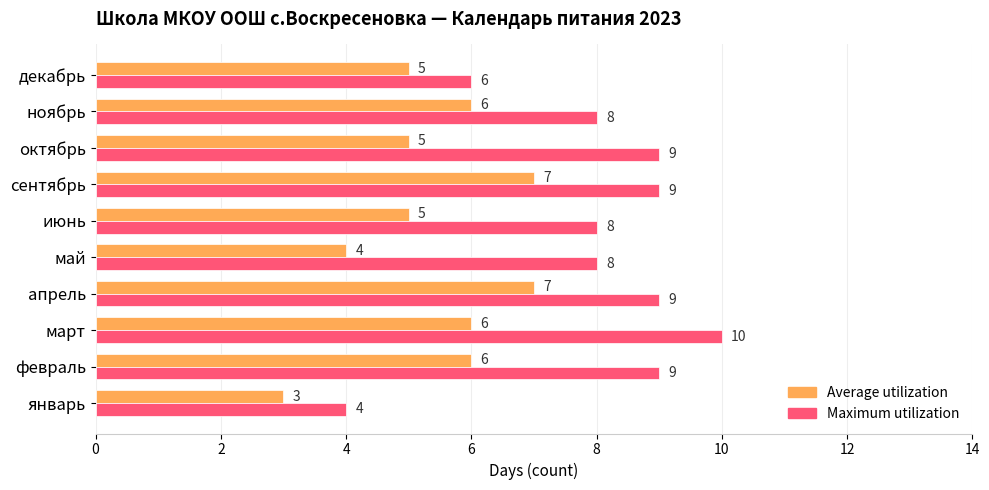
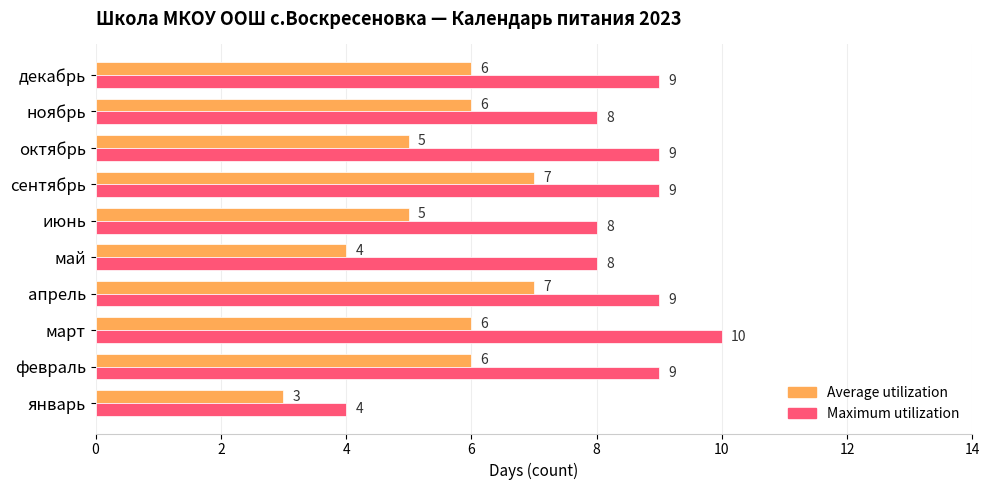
  {
    "Average utilization": {
-     "декабрь": 5,
+     "декабрь": 6,
      "ноябрь": 6,
      "октябрь": 5,
      "сентябрь": 7,
      "июнь": 5,
      "май": 4,
      "апрель": 7,
      "март": 6,
      "февраль": 6,
      "январь": 3
    },
    "Maximum utilization": {
-     "декабрь": 6,
+     "декабрь": 9,
      "ноябрь": 8,
      "октябрь": 9,
      "сентябрь": 9,
      "июнь": 8,
      "май": 8,
      "апрель": 9,
      "март": 10,
      "февраль": 9,
      "январь": 4
    }
  }
